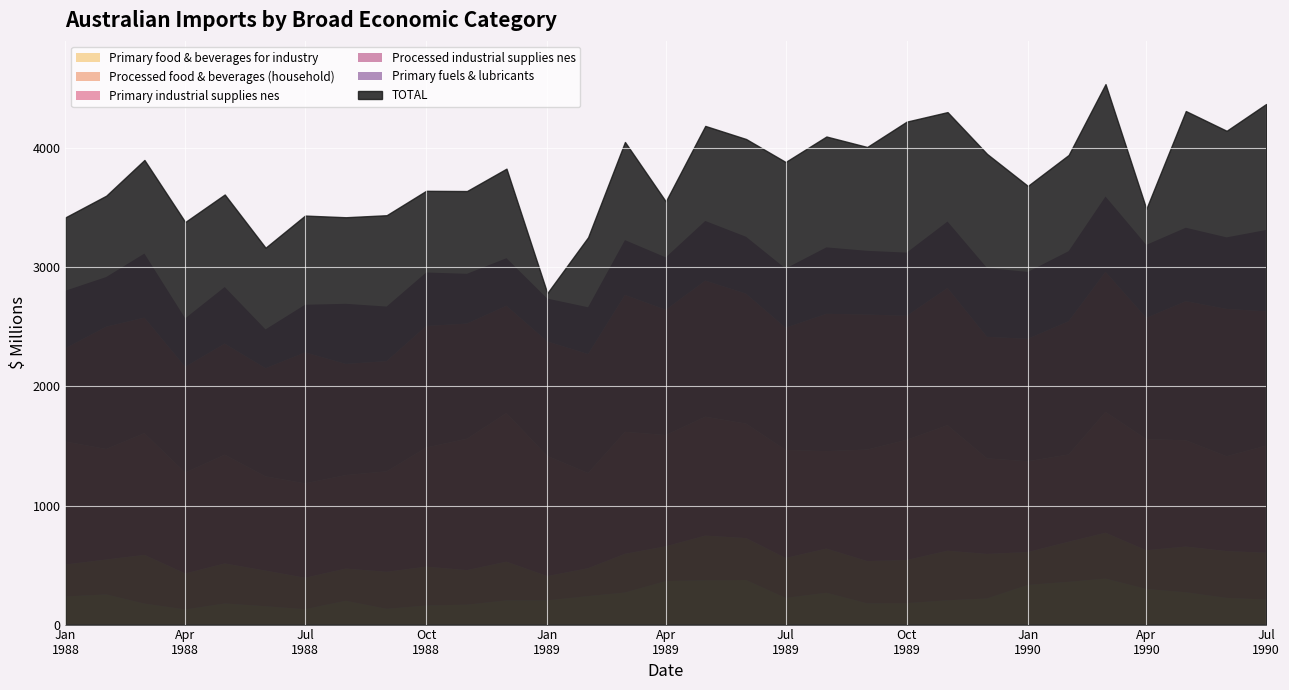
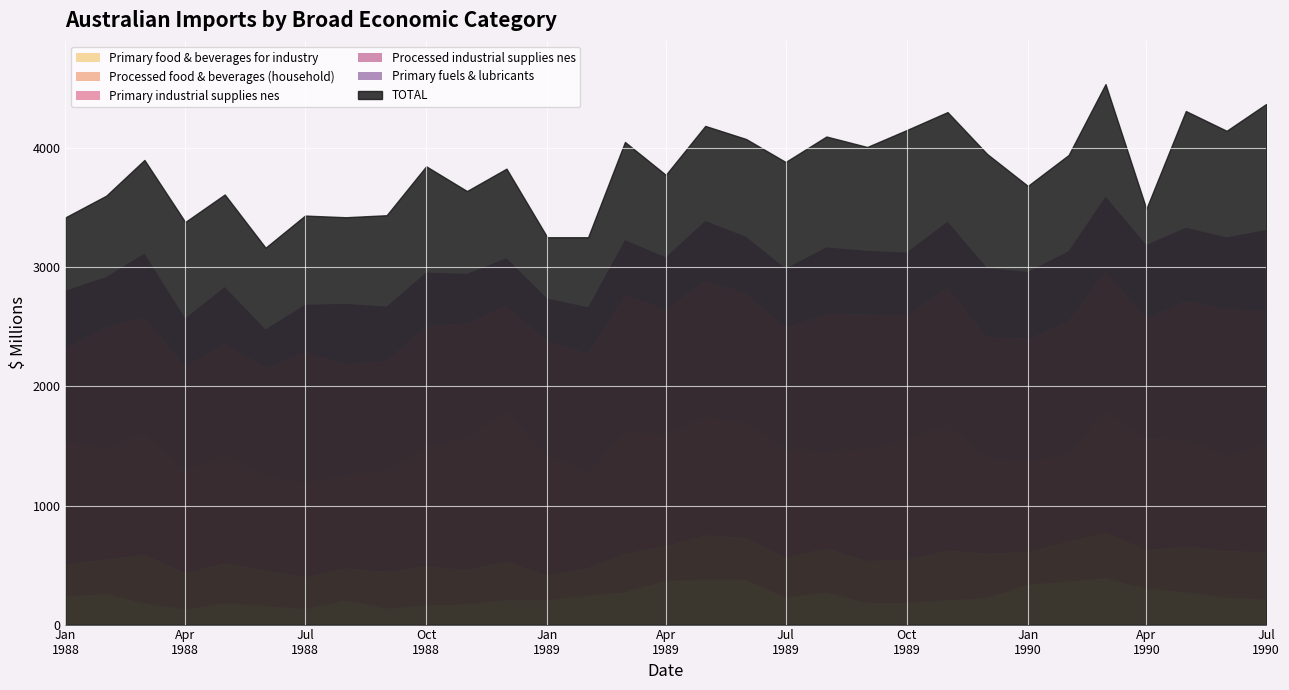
  {
    "TOTAL": {
      "Jan 1988": 3420,
      "Apr 1988": 3380,
      "Jul 1988": 3440,
-     "Oct 1988": 3640,
-     "Jan 1989": 2780,
-     "Apr 1989": 3550,
+     "Oct 1988": 3850,
+     "Jan 1989": 3250,
+     "Apr 1989": 3780,
      "Jul 1989": 3890,
-     "Oct 1989": 4220,
+     "Oct 1989": 4150,
      "Jan 1990": 3680,
      "Apr 1990": 3490,
      "Jul 1990": 4370
    }
  }
